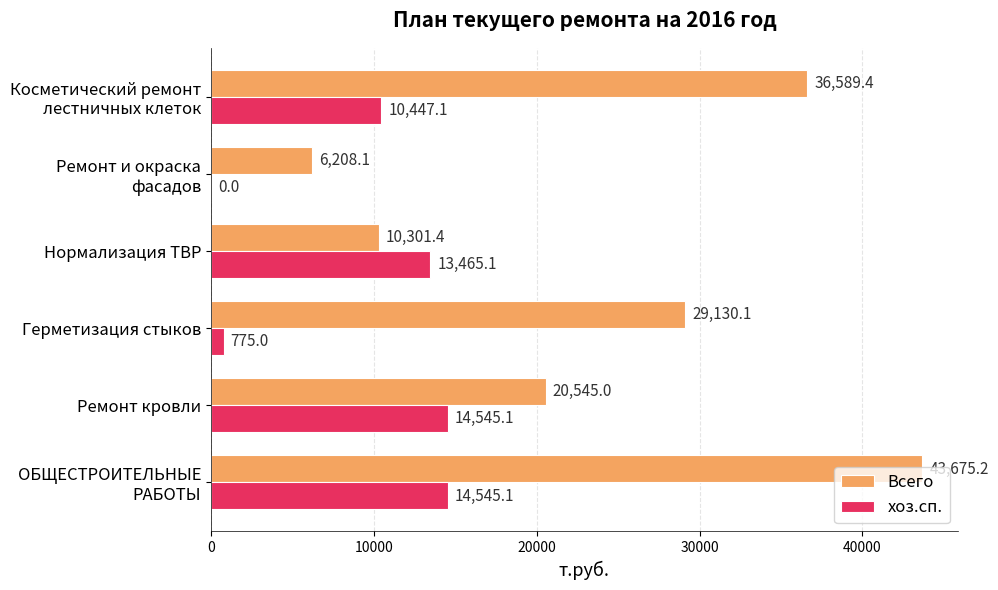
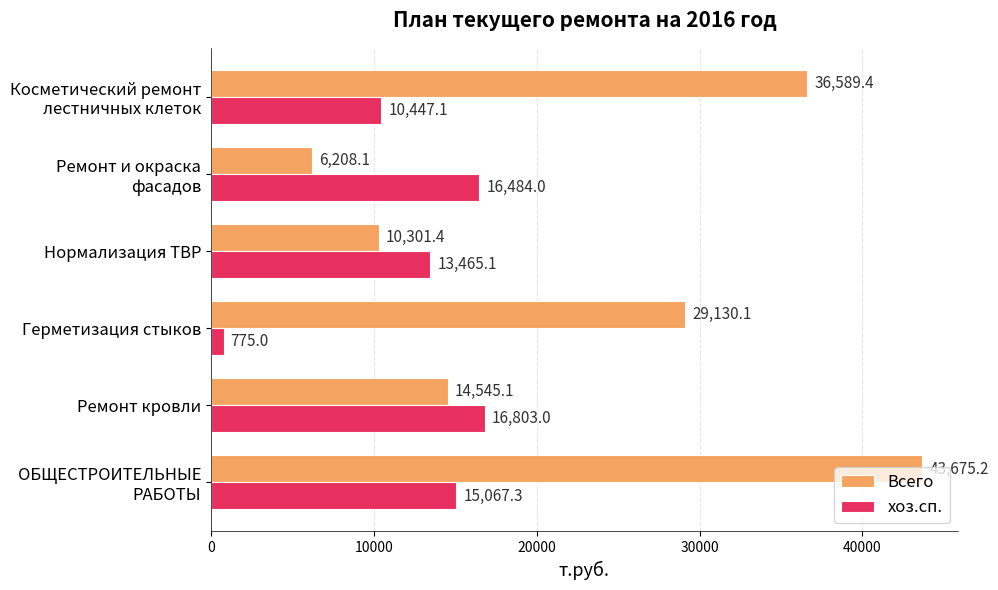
  {
    "Всего": {
      "Косметический ремонт лестничных клеток": "36,589.4",
      "Ремонт и окраска фасадов": "6,208.1",
      "Нормализация ТВР": "10,301.4",
      "Герметизация стыков": "29,130.1",
-     "Ремонт кровли": "20,545.0"
+     "Ремонт кровли": "14,545.1"
    },
    "хоз.сп.": {
      "Косметический ремонт лестничных клеток": "10,447.1",
-     "Ремонт и окраска фасадов": "0.0",
+     "Ремонт и окраска фасадов": "16,484.0",
      "Нормализация ТВР": "13,465.1",
      "Герметизация стыков": "775.0",
-     "Ремонт кровли": "14,545.1",
-     "ОБЩЕСТРОИТЕЛЬНЫЕ РАБОТЫ": "14,545.1"
+     "Ремонт кровли": "16,803.0",
+     "ОБЩЕСТРОИТЕЛЬНЫЕ РАБОТЫ": "15,067.3"
    }
  }
